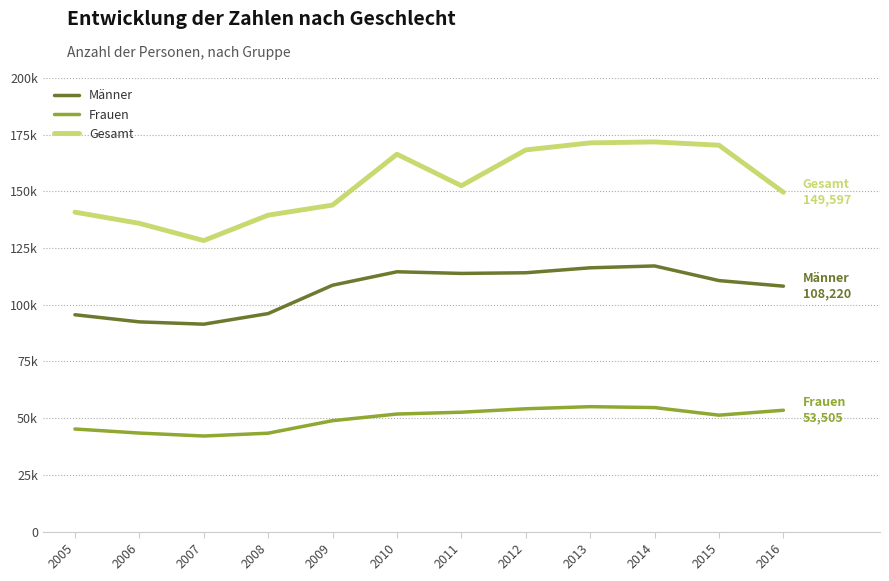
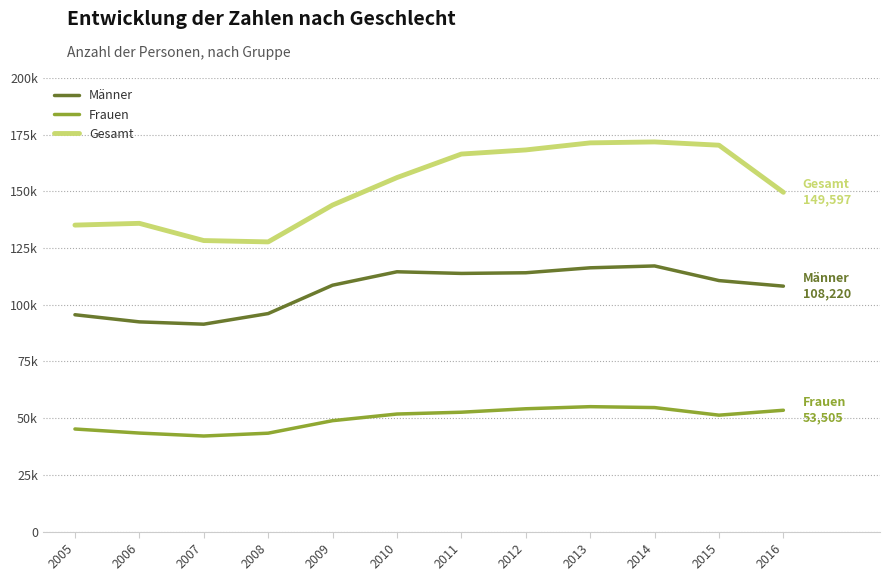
  {
    "Gesamt": {
-     "2005": 141000,
+     "2005": 135000,
      "2006": 136000,
      "2007": 128000,
-     "2008": 140000,
+     "2008": 128000,
      "2009": 144000,
-     "2010": 166000,
-     "2011": 152000,
+     "2010": 156000,
+     "2011": 166000,
      "2012": 168000,
      "2013": 171000,
      "2014": 172000,
      "2015": 170000
    }
  }
